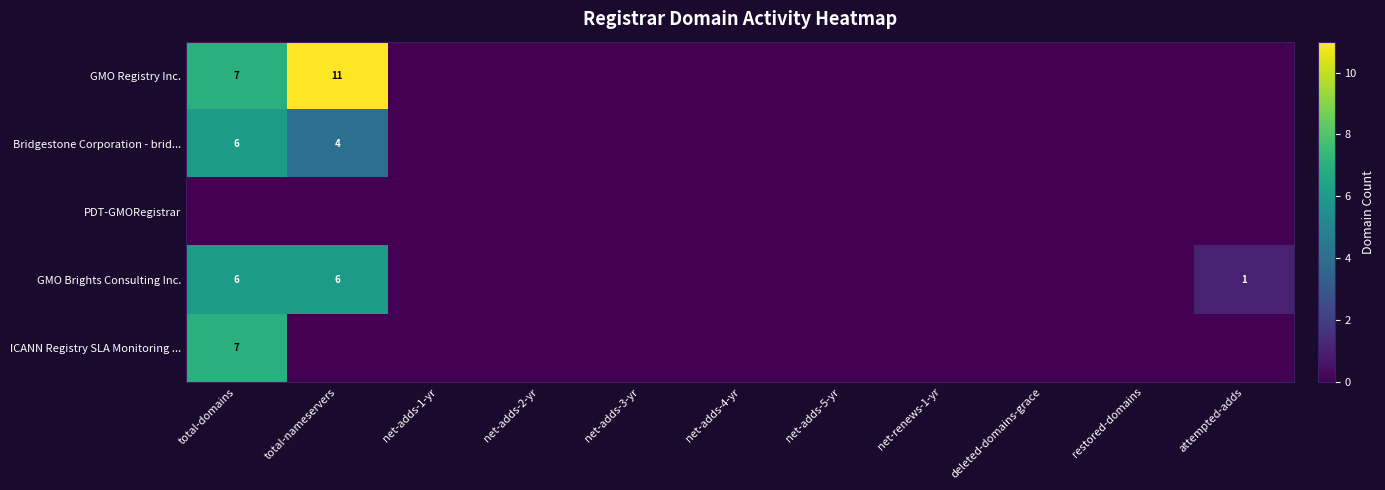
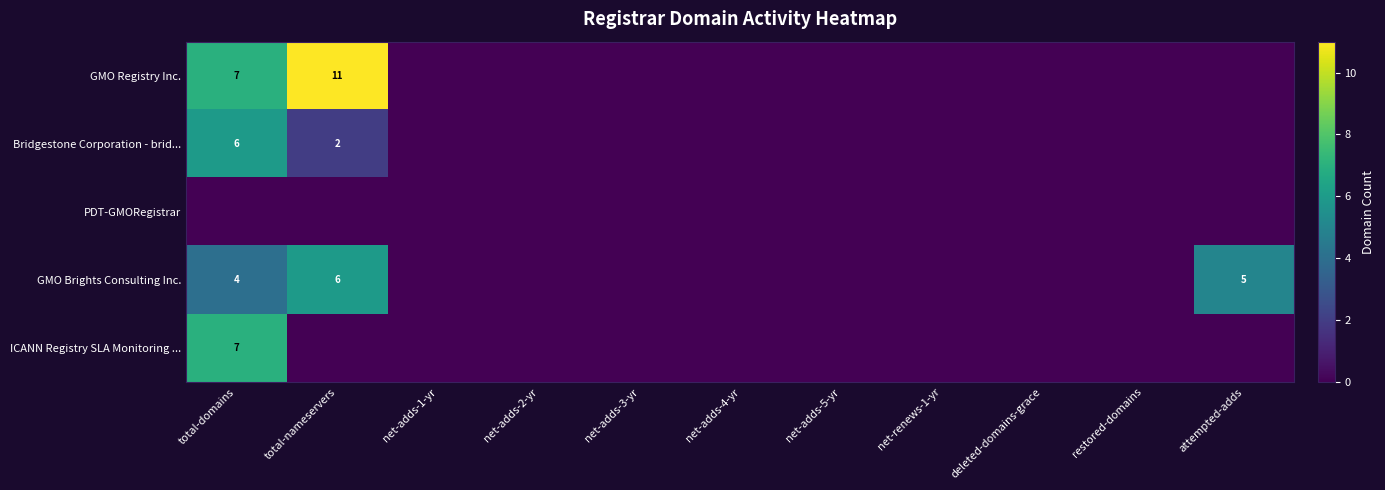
  {
    "GMO Registry Inc.": {
      "total-domains": 7,
      "total-nameservers": 11
    },
    "Bridgestone Corporation - brid...": {
      "total-domains": 6,
-     "total-nameservers": 4
+     "total-nameservers": 2
    },
    "GMO Brights Consulting Inc.": {
-     "total-domains": 6,
+     "total-domains": 4,
      "total-nameservers": 6,
-     "attempted-adds": 1
+     "attempted-adds": 5
    },
    "ICANN Registry SLA Monitoring ...": {
      "total-domains": 7
    }
  }
